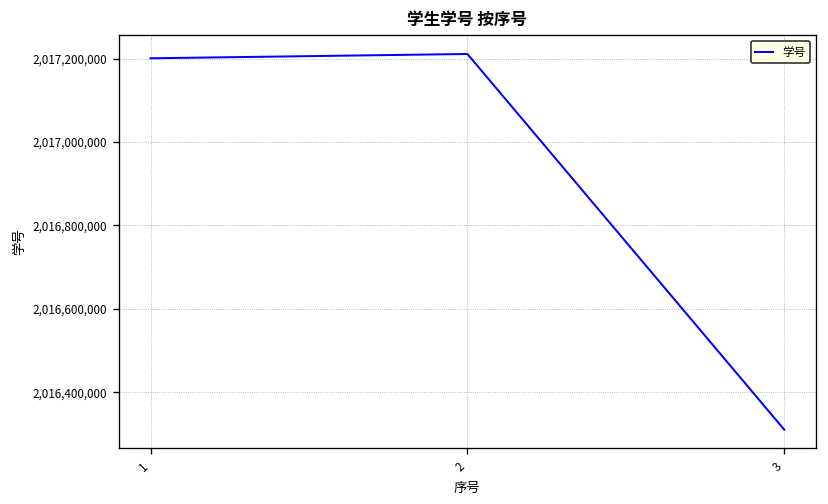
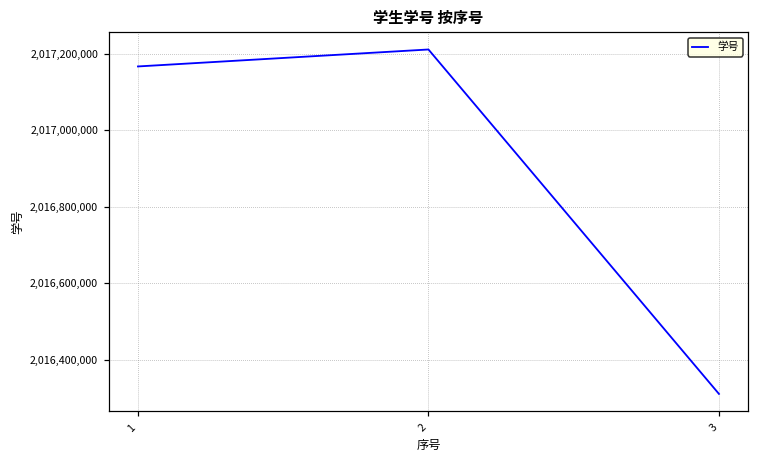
  {
-   "1": "2,017,200,000",
+   "1": "2,017,170,000",
    "2": "2,017,210,000",
    "3": "2,016,310,000"
  }
